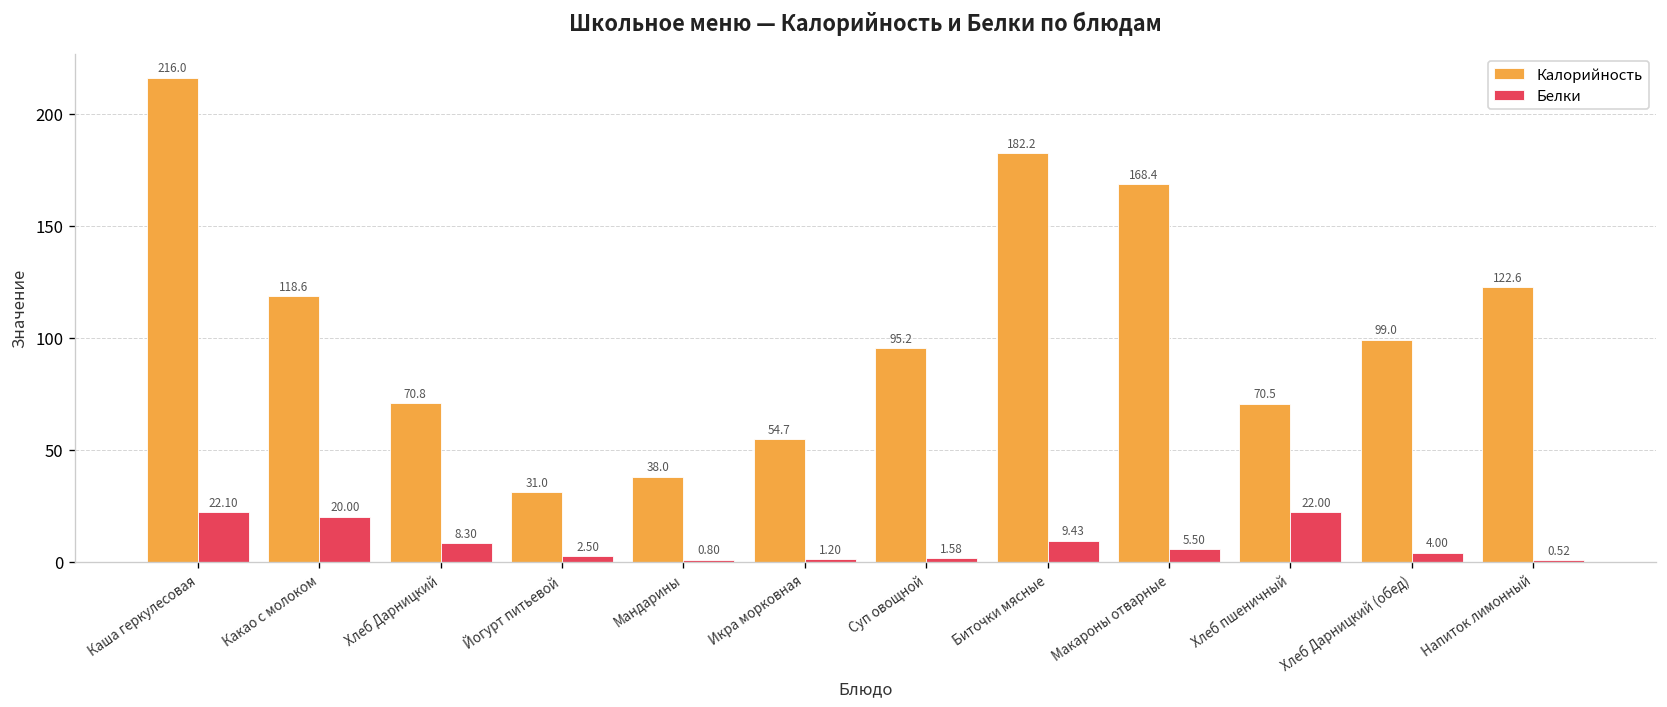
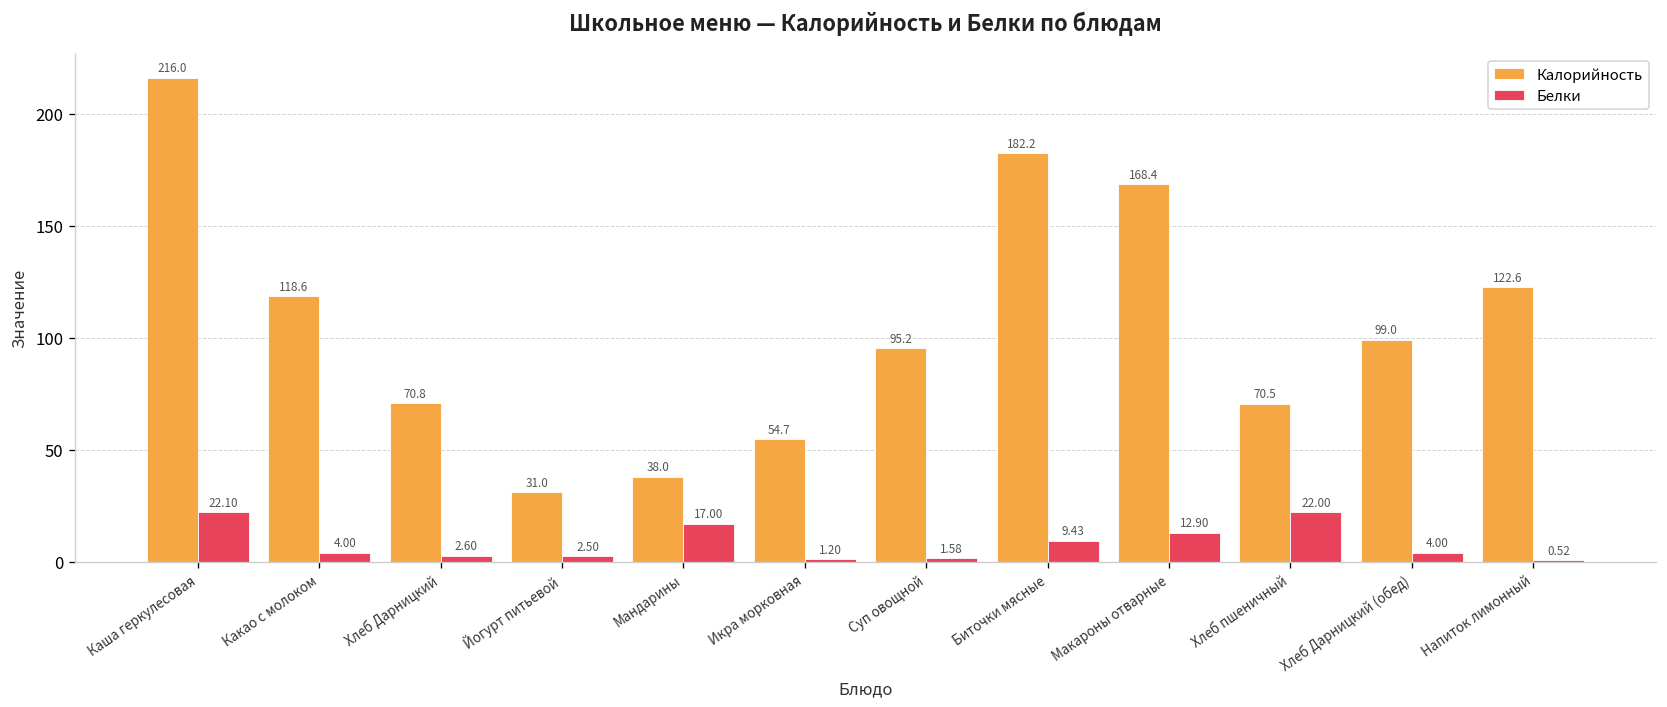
  {
    "Калорийность": {
      "Каша геркулесовая": 216.0,
      "Какао с молоком": 118.6,
      "Хлеб Дарницкий": 70.8,
      "Йогурт питьевой": 31.0,
      "Мандарины": 38.0,
      "Икра морковная": 54.7,
      "Суп овощной": 95.2,
      "Биточки мясные": 182.2,
      "Макароны отварные": 168.4,
      "Хлеб пшеничный": 70.5,
      "Хлеб Дарницкий (обед)": 99.0,
      "Напиток лимонный": 122.6
    },
    "Белки": {
      "Каша геркулесовая": 22.10,
-     "Какао с молоком": 20.00,
-     "Хлеб Дарницкий": 8.30,
+     "Какао с молоком": 4.00,
+     "Хлеб Дарницкий": 2.60,
      "Йогурт питьевой": 2.50,
-     "Мандарины": 0.80,
+     "Мандарины": 17.00,
      "Икра морковная": 1.20,
      "Суп овощной": 1.58,
      "Биточки мясные": 9.43,
-     "Макароны отварные": 5.50,
+     "Макароны отварные": 12.90,
      "Хлеб пшеничный": 22.00,
      "Хлеб Дарницкий (обед)": 4.00,
      "Напиток лимонный": 0.52
    }
  }
